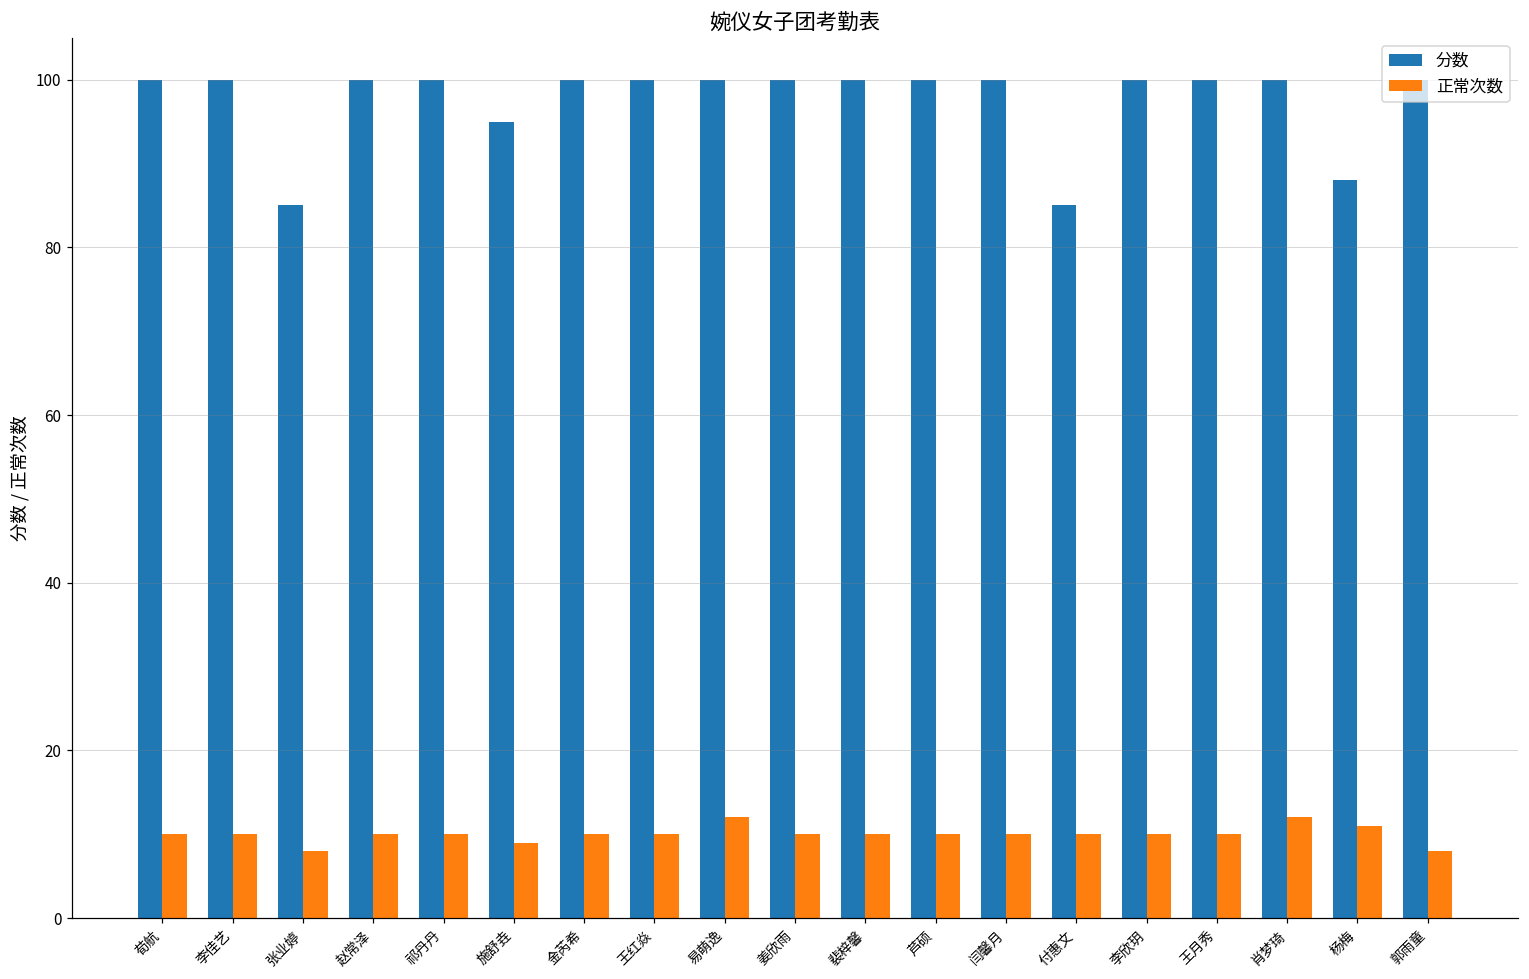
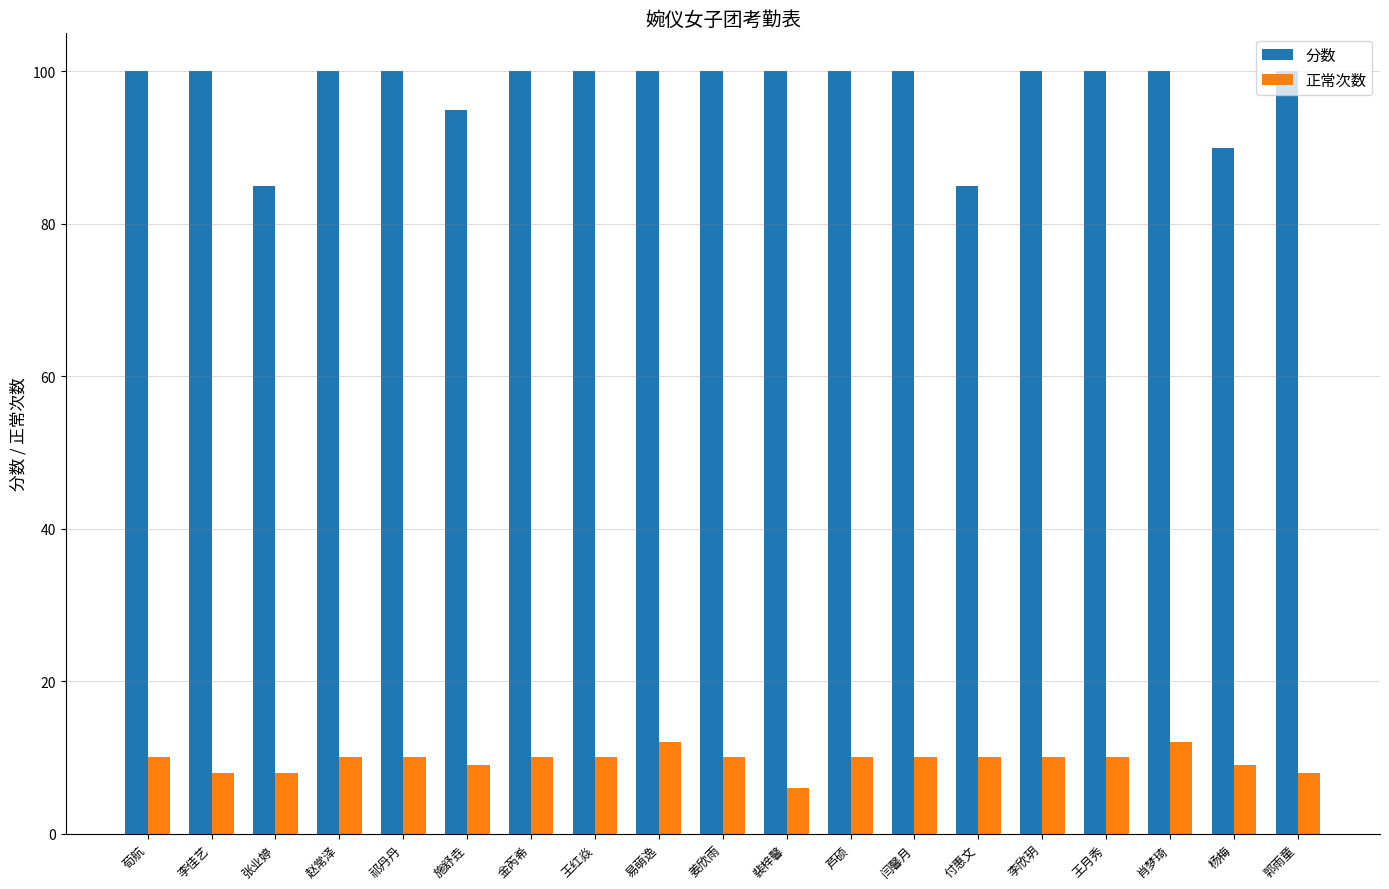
  {
    "分数": {
      "荀航": 100,
      "李佳艺": 100,
      "张业婷": 85,
      "赵常泽": 100,
      "祁丹丹": 100,
      "施舒垚": 95,
      "金芮希": 100,
      "王红焱": 100,
      "易萌逸": 100,
      "姜欣雨": 100,
      "裴梓馨": 100,
      "芦硕": 100,
      "闫馨月": 100,
      "付惠文": 85,
      "李欣玥": 100,
      "王月秀": 100,
      "肖梦琦": 100,
-     "杨梅": 88
+     "杨梅": 90
    },
    "正常次数": {
      "荀航": 10,
-     "李佳艺": 10,
+     "李佳艺": 8,
      "张业婷": 8,
      "赵常泽": 10,
      "祁丹丹": 10,
      "施舒垚": 9,
      "金芮希": 10,
      "王红焱": 10,
      "易萌逸": 12,
      "姜欣雨": 10,
-     "裴梓馨": 10,
+     "裴梓馨": 6,
      "芦硕": 10,
      "闫馨月": 10,
      "付惠文": 10,
      "李欣玥": 10,
      "王月秀": 10,
      "肖梦琦": 12,
-     "杨梅": 11,
+     "杨梅": 9,
      "郭雨童": 8
    }
  }
